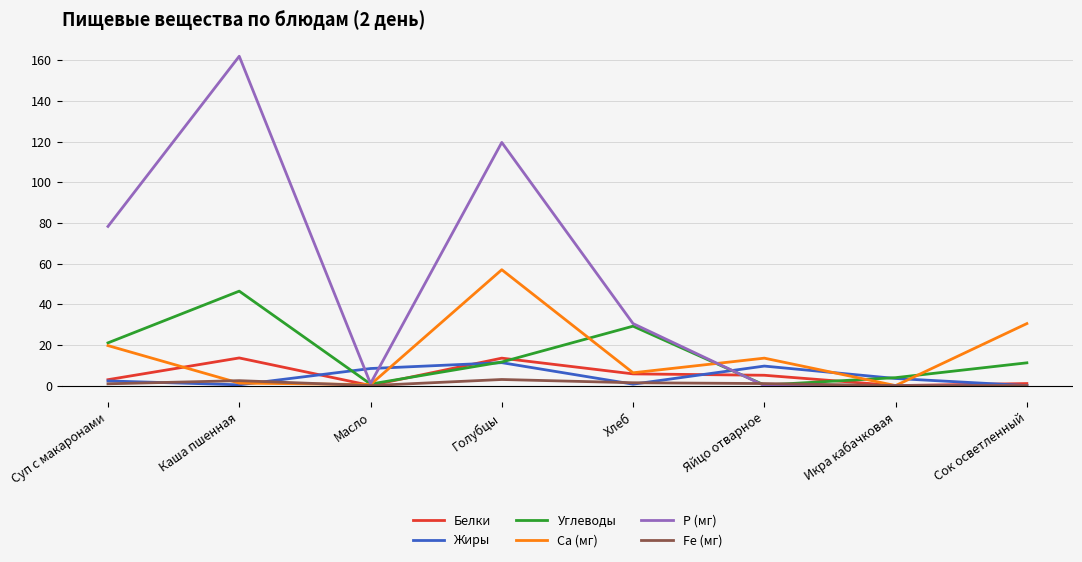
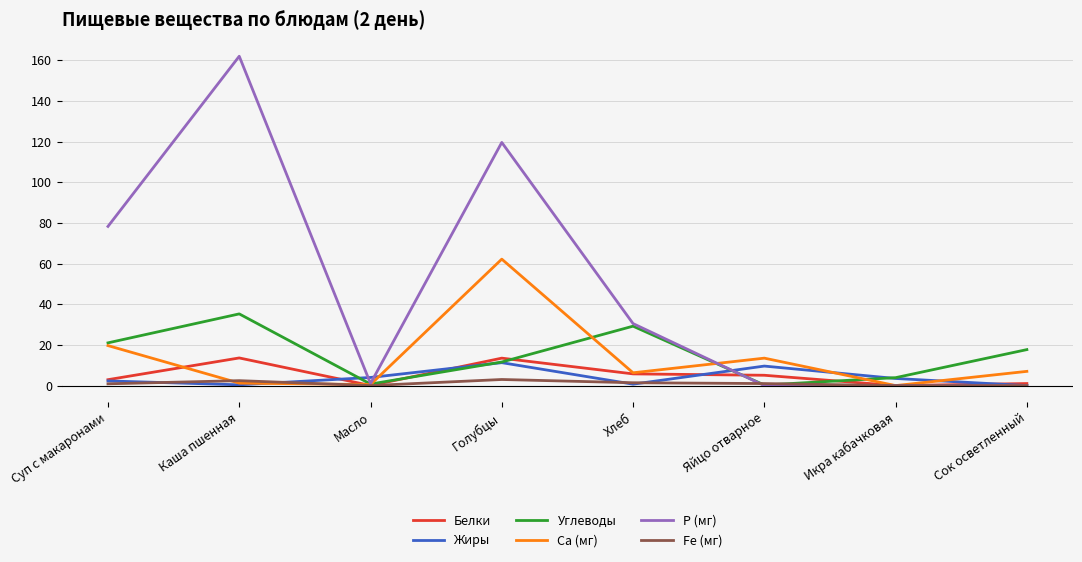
  {
    "Белки": {
      "Каша пшенная": 14,
      "Голубцы": 14,
      "Яйцо отварное": 5
    },
    "Жиры": {
-     "Масло": 8,
+     "Масло": 4,
      "Яйцо отварное": 10
    },
    "Углеводы": {
      "Суп с макаронами": 21,
-     "Каша пшенная": 46,
-     "Сок осветленный": 11
+     "Каша пшенная": 35,
+     "Сок осветленный": 18
    },
    "Ca (мг)": {
      "Суп с макаронами": 20,
-     "Голубцы": 57,
+     "Голубцы": 62,
      "Яйцо отварное": 14,
-     "Сок осветленный": 31
+     "Сок осветленный": 7
    },
    "P (мг)": {
      "Суп с макаронами": 78,
      "Каша пшенная": 162,
      "Голубцы": 120
    },
    "Fe (мг)": {
      "Суп с макаронами": 1,
      "Голубцы": 3
    }
  }
